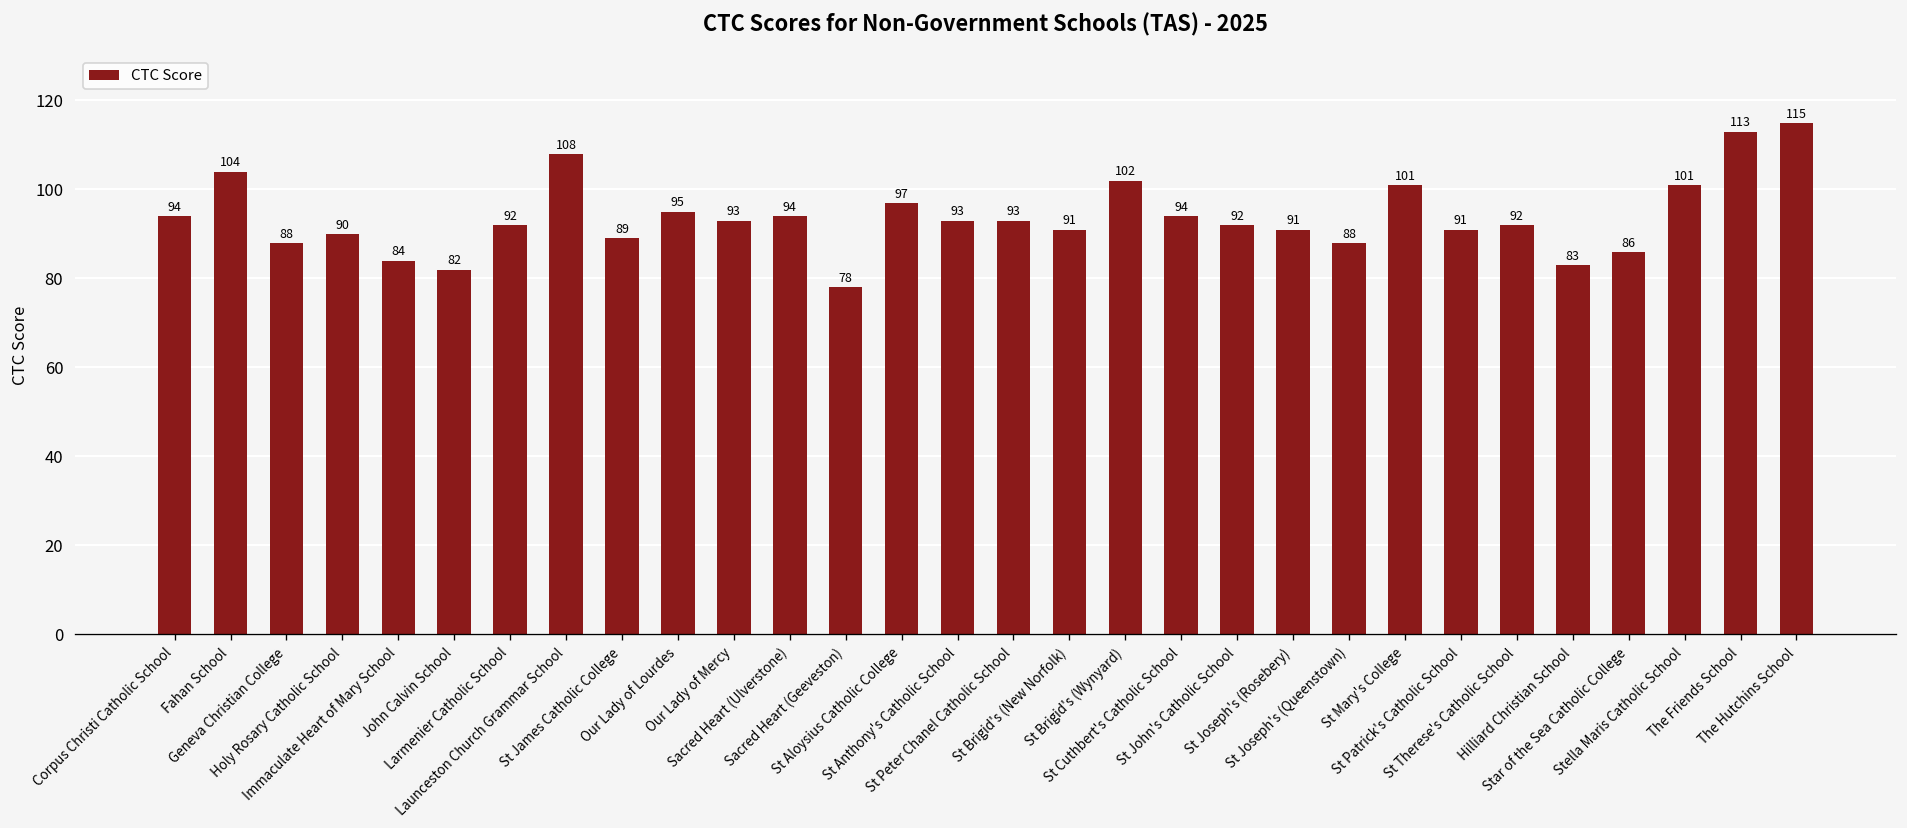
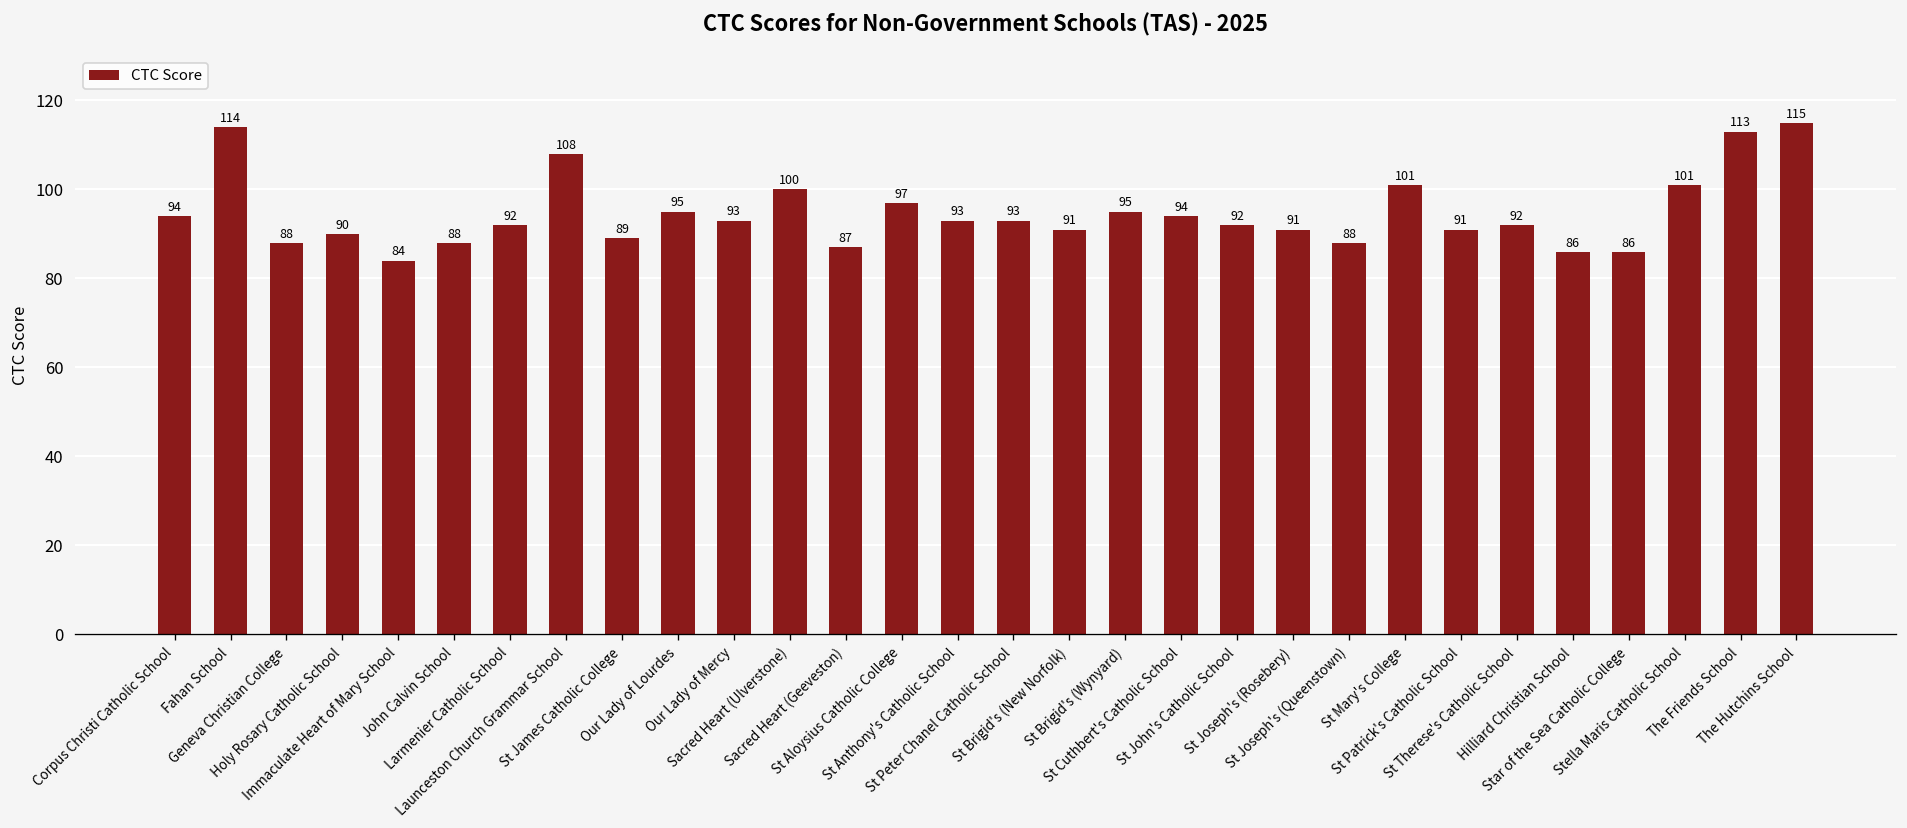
  {
    "Corpus Christi Catholic School": 94,
-   "Fahan School": 104,
+   "Fahan School": 114,
    "Geneva Christian College": 88,
    "Holy Rosary Catholic School": 90,
    "Immaculate Heart of Mary School": 84,
-   "John Calvin School": 82,
+   "John Calvin School": 88,
    "Larmenier Catholic School": 92,
    "Launceston Church Grammar School": 108,
    "St James Catholic College": 89,
    "Our Lady of Lourdes": 95,
    "Our Lady of Mercy": 93,
-   "Sacred Heart (Ulverstone)": 94,
-   "Sacred Heart (Geeveston)": 78,
+   "Sacred Heart (Ulverstone)": 100,
+   "Sacred Heart (Geeveston)": 87,
    "St Aloysius Catholic College": 97,
    "St Anthony's Catholic School": 93,
    "St Peter Chanel Catholic School": 93,
    "St Brigid's (New Norfolk)": 91,
-   "St Brigid's (Wynyard)": 102,
+   "St Brigid's (Wynyard)": 95,
    "St Cuthbert's Catholic School": 94,
    "St John's Catholic School": 92,
    "St Joseph's (Rosebery)": 91,
    "St Joseph's (Queenstown)": 88,
    "St Mary's College": 101,
    "St Patrick's Catholic School": 91,
    "St Therese's Catholic School": 92,
-   "Hilliard Christian School": 83,
+   "Hilliard Christian School": 86,
    "Star of the Sea Catholic College": 86,
    "Stella Maris Catholic School": 101,
    "The Friends School": 113,
    "The Hutchins School": 115
  }
